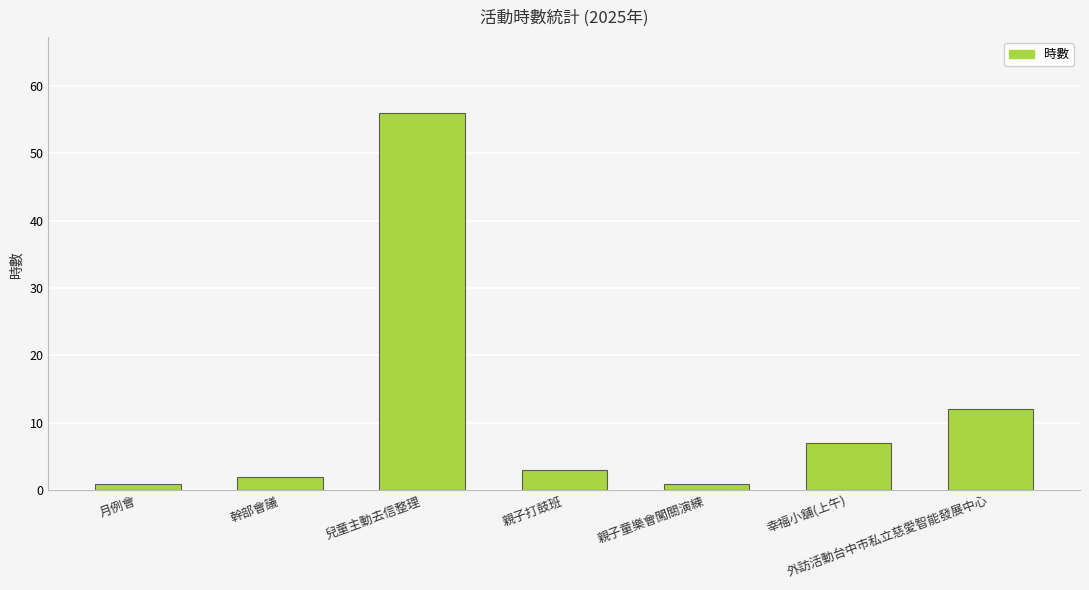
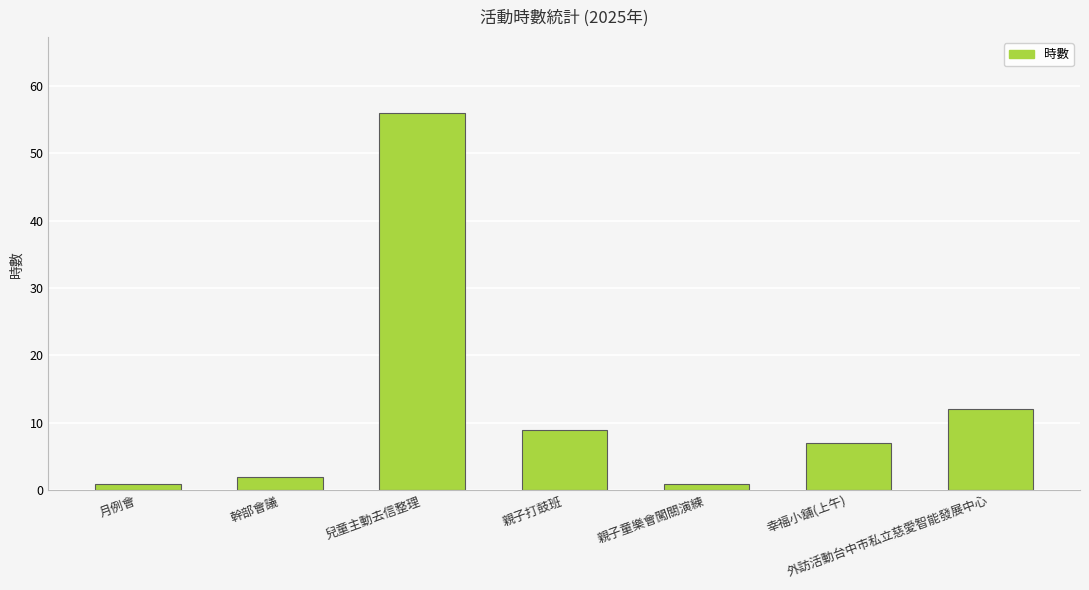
  {
    "月例會": 1,
    "幹部會議": 2,
    "兒童主動去信整理": 56,
-   "親子打鼓班": 3,
+   "親子打鼓班": 9,
    "親子童樂會闖關演練": 1,
    "幸福小舖(上午)": 7,
    "外訪活動台中市私立慈愛智能發展中心": 12
  }
